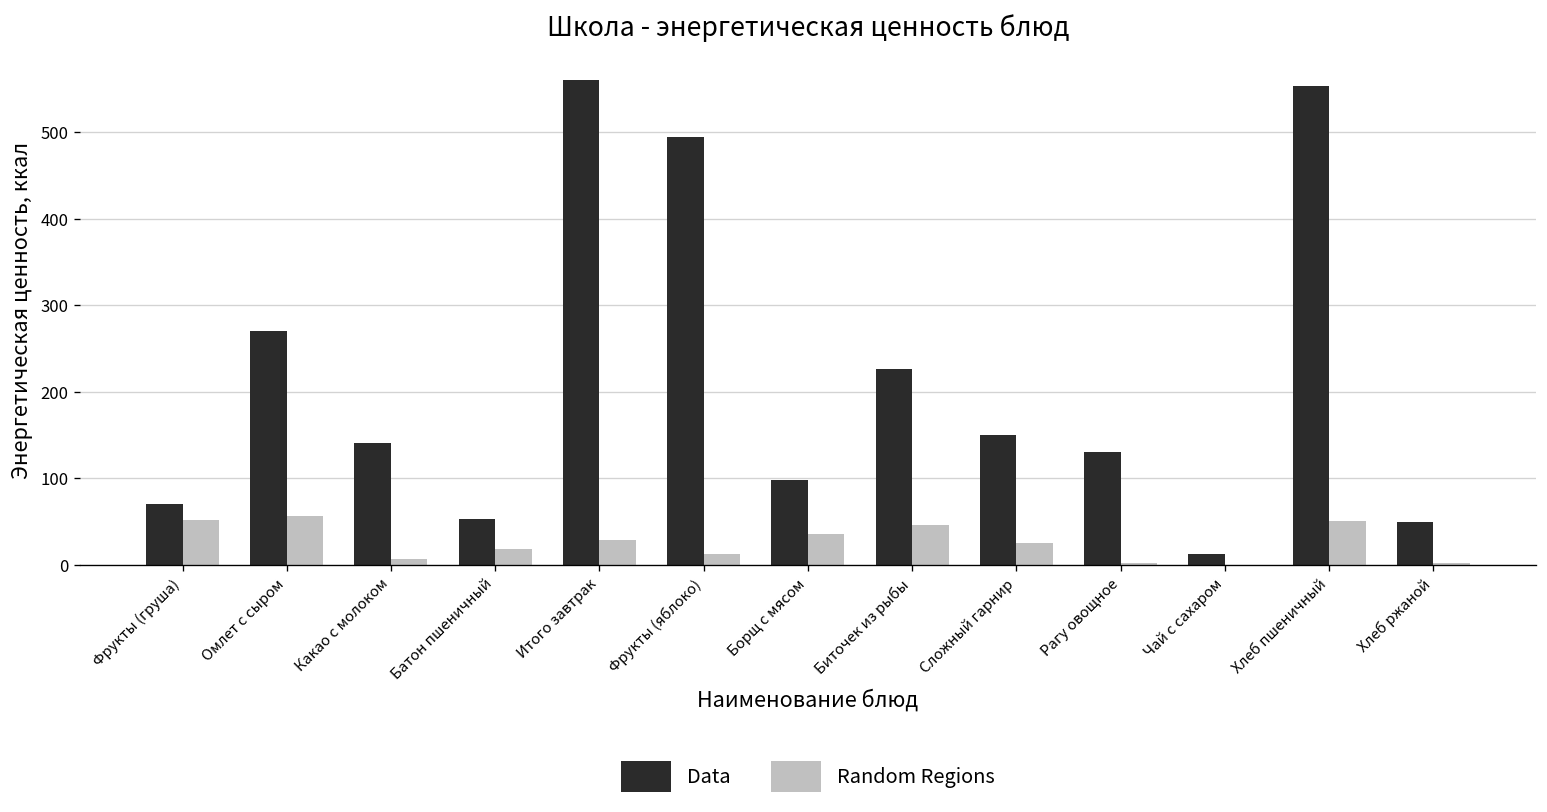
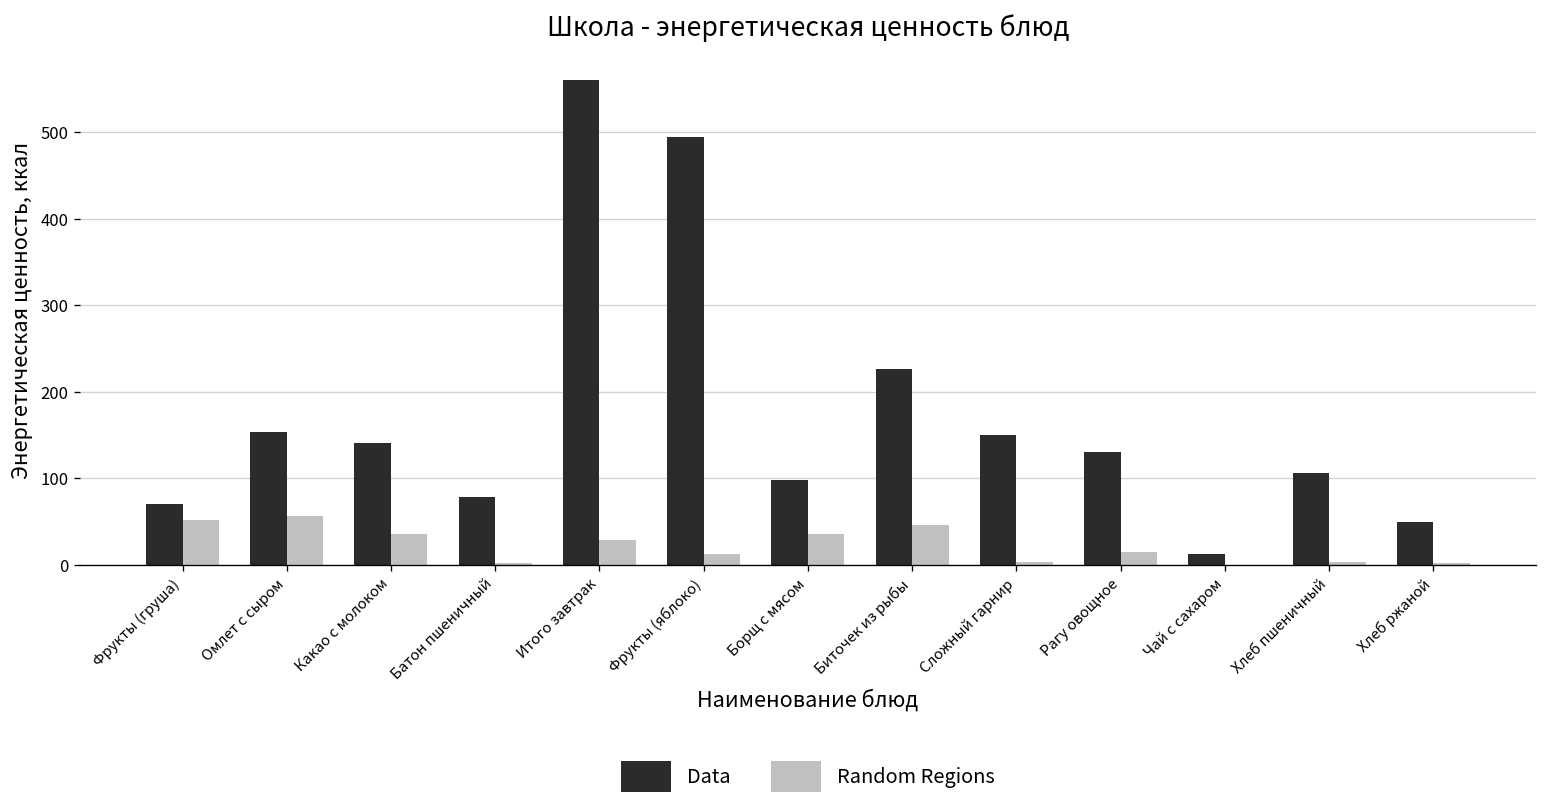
  {
    "Data": {
      "Фрукты (груша)": 70,
-     "Омлет с сыром": 270,
+     "Омлет с сыром": 150,
      "Какао с молоком": 140,
-     "Батон пшеничный": 50,
+     "Батон пшеничный": 80,
      "Итого завтрак": 560,
      "Фрукты (яблоко)": 490,
      "Борщ с мясом": 100,
      "Биточек из рыбы": 230,
      "Сложный гарнир": 150,
      "Рагу овощное": 130,
      "Чай с сахаром": 10,
-     "Хлеб пшеничный": 550,
+     "Хлеб пшеничный": 110,
      "Хлеб ржаной": 50
    },
    "Random Regions": {
      "Фрукты (груша)": 50,
      "Омлет с сыром": 60,
-     "Какао с молоком": 10,
-     "Батон пшеничный": 20,
+     "Какао с молоком": 40,
+     "Батон пшеничный": 0,
      "Итого завтрак": 30,
      "Фрукты (яблоко)": 10,
      "Борщ с мясом": 40,
      "Биточек из рыбы": 50,
-     "Сложный гарнир": 30,
-     "Рагу овощное": 0,
+     "Сложный гарнир": 0,
+     "Рагу овощное": 20,
      "Чай с сахаром": 0,
-     "Хлеб пшеничный": 50
+     "Хлеб пшеничный": 0
    }
  }
